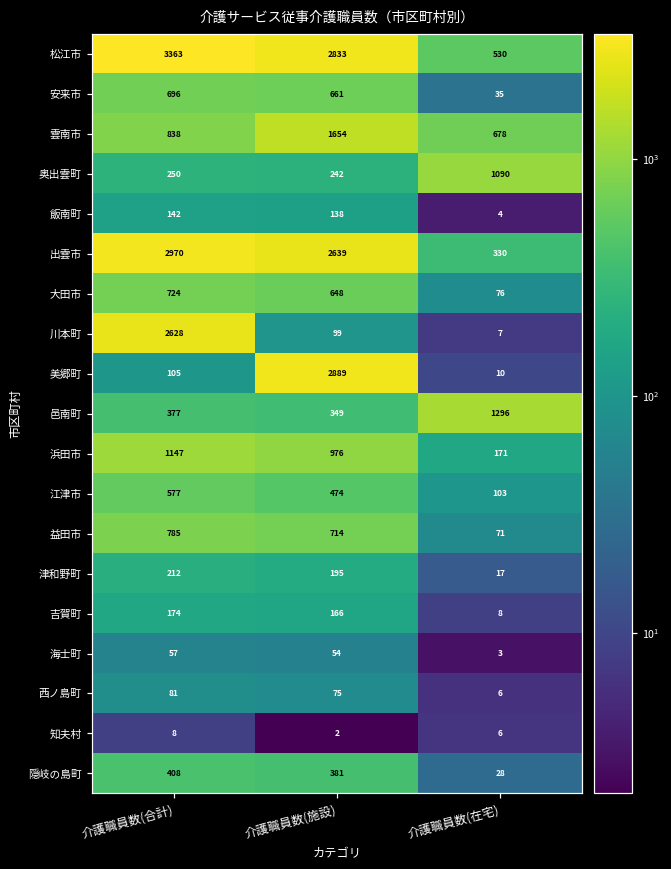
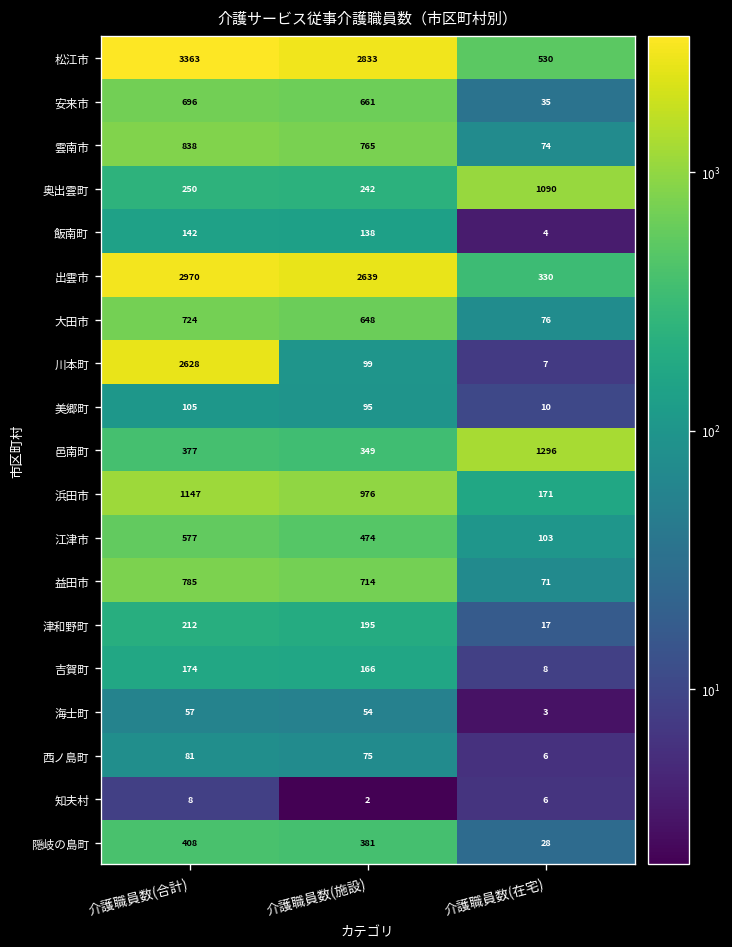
  {
    "松江市": {
      "介護職員数(合計)": 3363,
      "介護職員数(施設)": 2833,
      "介護職員数(在宅)": 530
    },
    "安来市": {
      "介護職員数(合計)": 696,
      "介護職員数(施設)": 661,
      "介護職員数(在宅)": 35
    },
    "雲南市": {
      "介護職員数(合計)": 838,
-     "介護職員数(施設)": 1654,
-     "介護職員数(在宅)": 678
+     "介護職員数(施設)": 765,
+     "介護職員数(在宅)": 74
    },
    "奥出雲町": {
      "介護職員数(合計)": 250,
      "介護職員数(施設)": 242,
      "介護職員数(在宅)": 1090
    },
    "飯南町": {
      "介護職員数(合計)": 142,
      "介護職員数(施設)": 138,
      "介護職員数(在宅)": 4
    },
    "出雲市": {
      "介護職員数(合計)": 2970,
      "介護職員数(施設)": 2639,
      "介護職員数(在宅)": 330
    },
    "大田市": {
      "介護職員数(合計)": 724,
      "介護職員数(施設)": 648,
      "介護職員数(在宅)": 76
    },
    "川本町": {
      "介護職員数(合計)": 2628,
      "介護職員数(施設)": 99,
      "介護職員数(在宅)": 7
    },
    "美郷町": {
      "介護職員数(合計)": 105,
-     "介護職員数(施設)": 2889,
+     "介護職員数(施設)": 95,
      "介護職員数(在宅)": 10
    },
    "邑南町": {
      "介護職員数(合計)": 377,
      "介護職員数(施設)": 349,
      "介護職員数(在宅)": 1296
    },
    "浜田市": {
      "介護職員数(合計)": 1147,
      "介護職員数(施設)": 976,
      "介護職員数(在宅)": 171
    },
    "江津市": {
      "介護職員数(合計)": 577,
      "介護職員数(施設)": 474,
      "介護職員数(在宅)": 103
    },
    "益田市": {
      "介護職員数(合計)": 785,
      "介護職員数(施設)": 714,
      "介護職員数(在宅)": 71
    },
    "津和野町": {
      "介護職員数(合計)": 212,
      "介護職員数(施設)": 195,
      "介護職員数(在宅)": 17
    },
    "吉賀町": {
      "介護職員数(合計)": 174,
      "介護職員数(施設)": 166,
      "介護職員数(在宅)": 8
    },
    "海士町": {
      "介護職員数(合計)": 57,
      "介護職員数(施設)": 54,
      "介護職員数(在宅)": 3
    },
    "西ノ島町": {
      "介護職員数(合計)": 81,
      "介護職員数(施設)": 75,
      "介護職員数(在宅)": 6
    },
    "知夫村": {
      "介護職員数(合計)": 8,
      "介護職員数(施設)": 2,
      "介護職員数(在宅)": 6
    },
    "隠岐の島町": {
      "介護職員数(合計)": 408,
      "介護職員数(施設)": 381,
      "介護職員数(在宅)": 28
    }
  }
